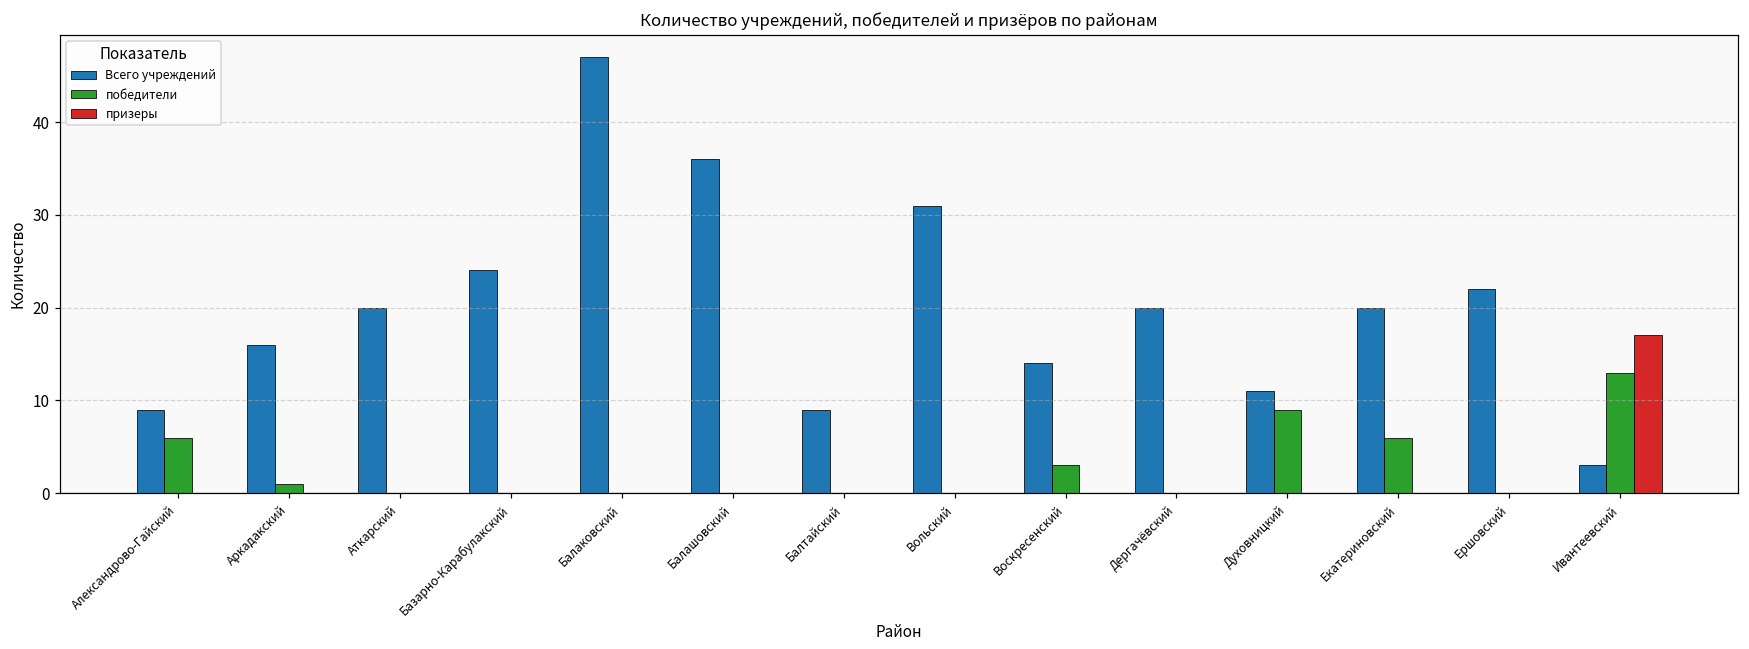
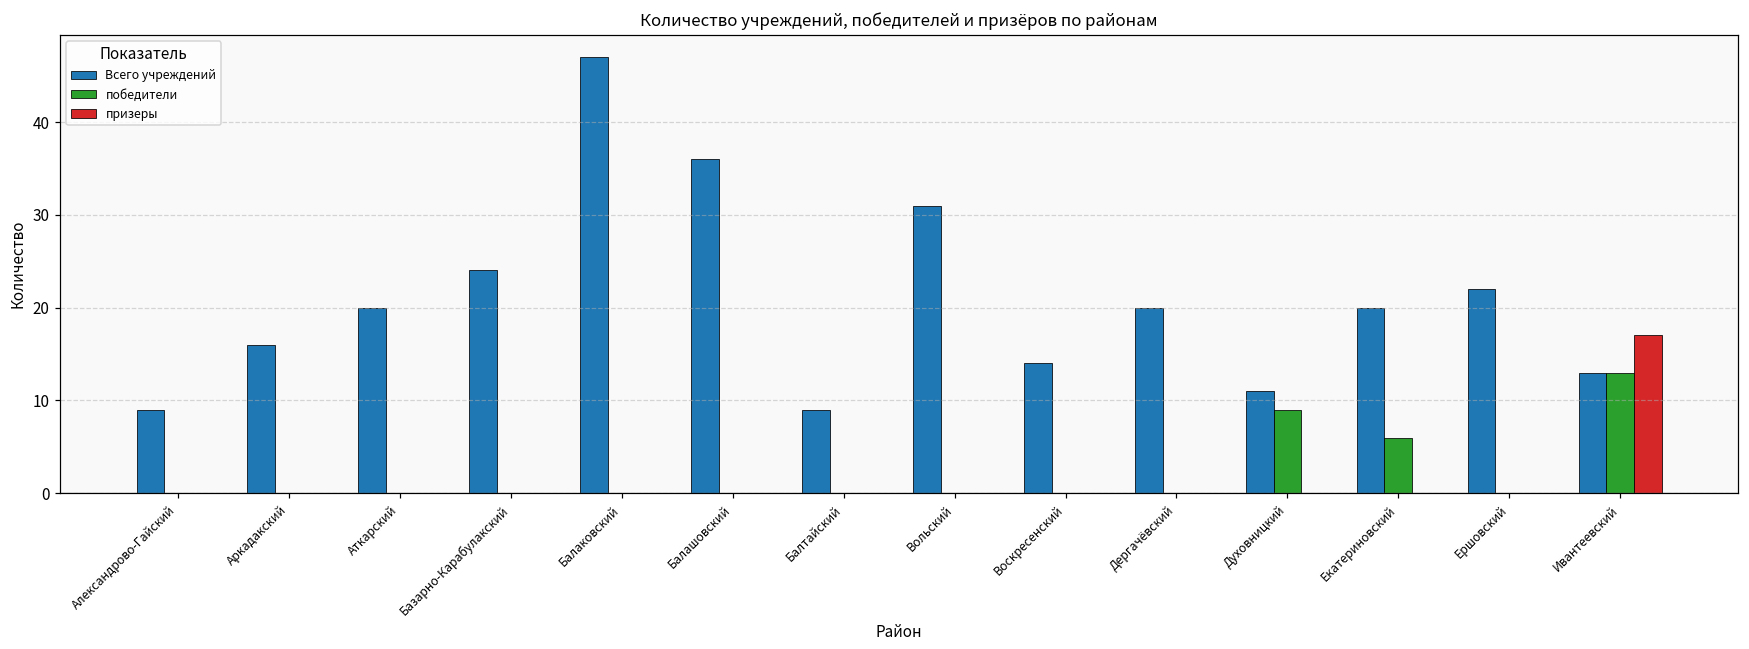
  {
    "Всего учреждений": {
      "Александрово-Гайский": 9,
      "Аркадакский": 16,
      "Аткарский": 20,
      "Базарно-Карабулакский": 24,
      "Балаковский": 47,
      "Балашовский": 36,
      "Балтайский": 9,
      "Вольский": 31,
      "Воскресенский": 14,
      "Дергачёвский": 20,
      "Духовницкий": 11,
      "Екатериновский": 20,
      "Ершовский": 22,
-     "Ивантеевский": 3
+     "Ивантеевский": 13
    },
    "победители": {
-     "Александрово-Гайский": 6,
-     "Аркадакский": 1,
+     "Александрово-Гайский": 0,
+     "Аркадакский": 0,
      "Аткарский": 0,
      "Базарно-Карабулакский": 0,
      "Балаковский": 0,
      "Балашовский": 0,
      "Балтайский": 0,
      "Вольский": 0,
-     "Воскресенский": 3,
+     "Воскресенский": 0,
      "Дергачёвский": 0,
      "Духовницкий": 9,
      "Екатериновский": 6,
      "Ершовский": 0,
      "Ивантеевский": 13
    },
    "призеры": {
      "Александрово-Гайский": 0,
      "Аркадакский": 0,
      "Аткарский": 0,
      "Базарно-Карабулакский": 0,
      "Балаковский": 0,
      "Балашовский": 0,
      "Балтайский": 0,
      "Вольский": 0,
      "Воскресенский": 0,
      "Дергачёвский": 0,
      "Духовницкий": 0,
      "Екатериновский": 0,
      "Ершовский": 0,
      "Ивантеевский": 17
    }
  }
